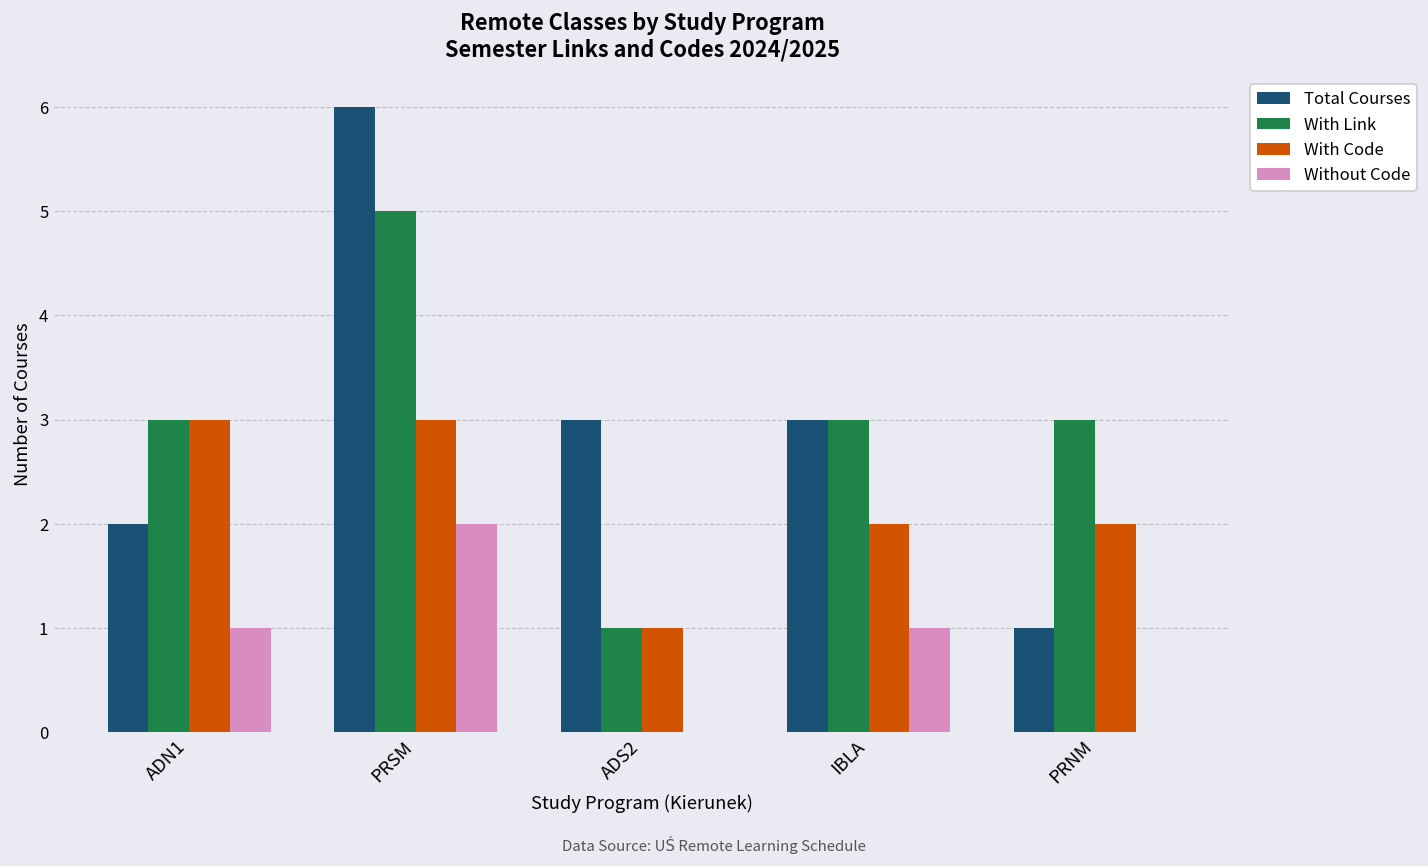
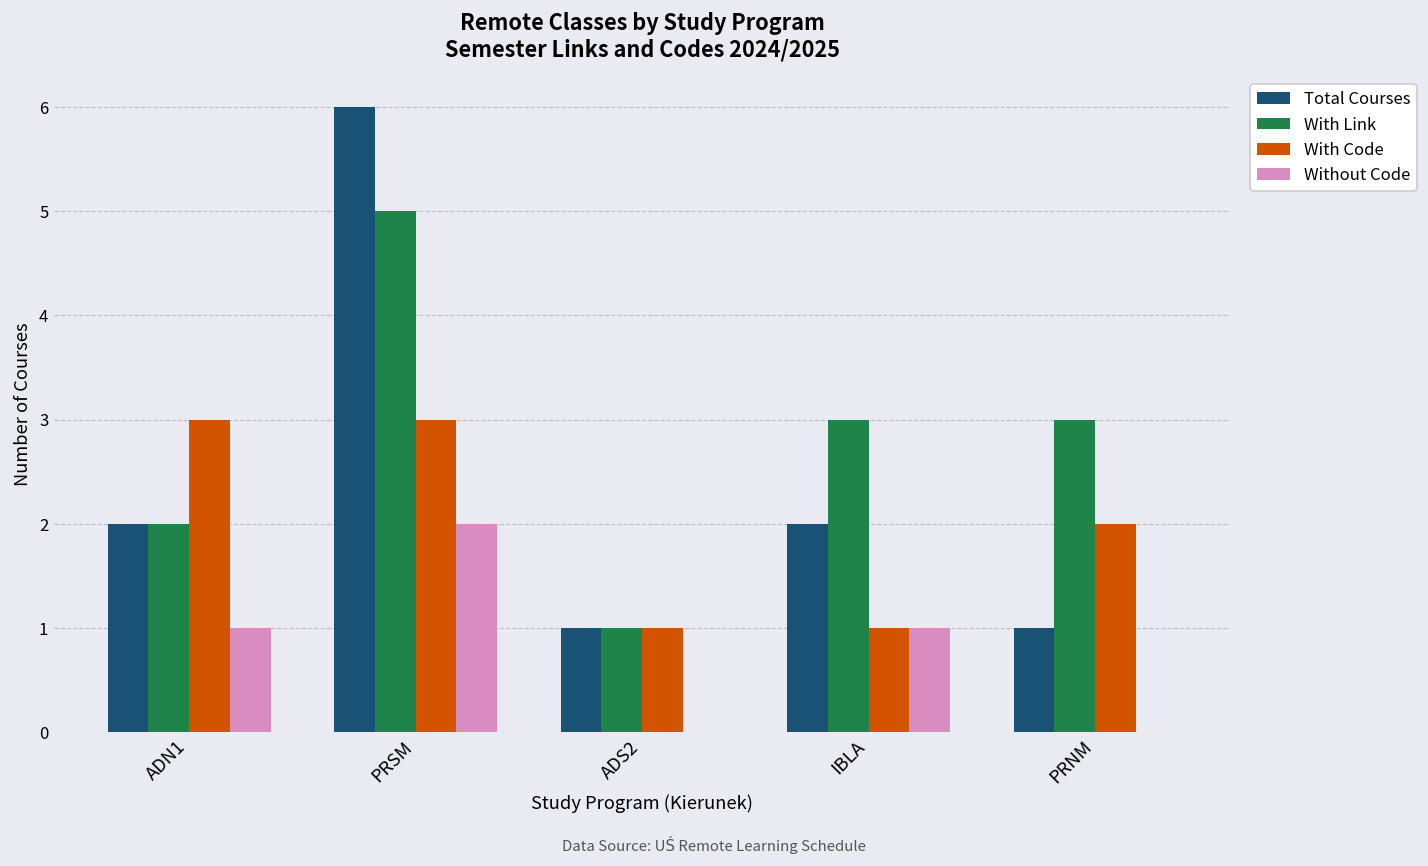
  {
    "Total Courses": {
      "ADN1": 2,
      "PRSM": 6,
-     "ADS2": 3,
-     "IBLA": 3,
+     "ADS2": 1,
+     "IBLA": 2,
      "PRNM": 1
    },
    "With Link": {
-     "ADN1": 3,
+     "ADN1": 2,
      "PRSM": 5,
      "ADS2": 1,
      "IBLA": 3,
      "PRNM": 3
    },
    "With Code": {
      "ADN1": 3,
      "PRSM": 3,
      "ADS2": 1,
-     "IBLA": 2,
+     "IBLA": 1,
      "PRNM": 2
    },
    "Without Code": {
      "ADN1": 1,
      "PRSM": 2,
      "ADS2": 0,
      "IBLA": 1,
      "PRNM": 0
    }
  }
